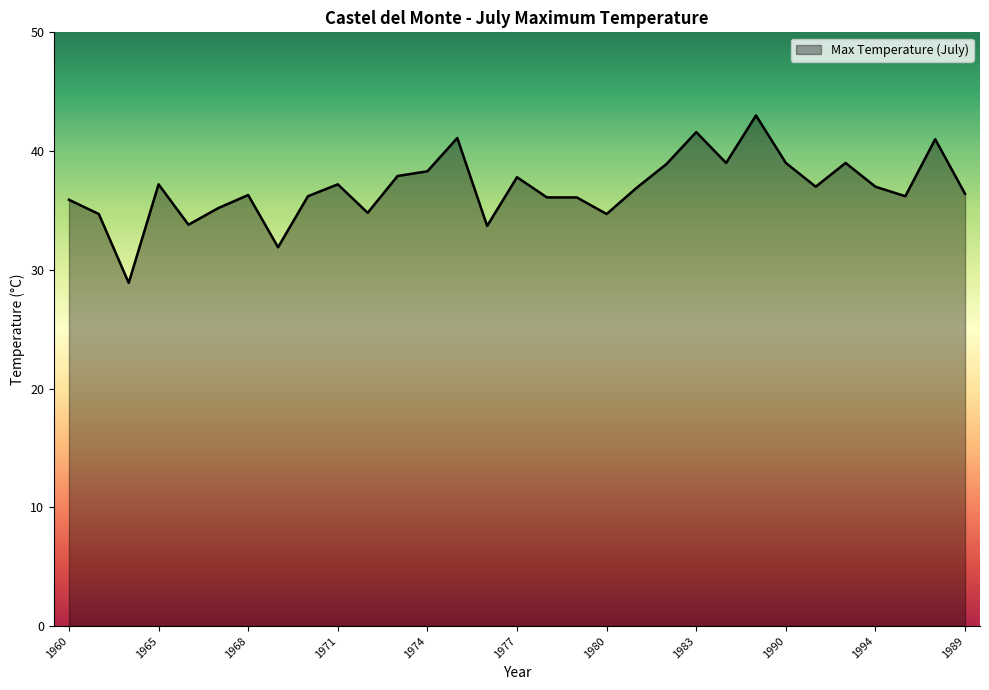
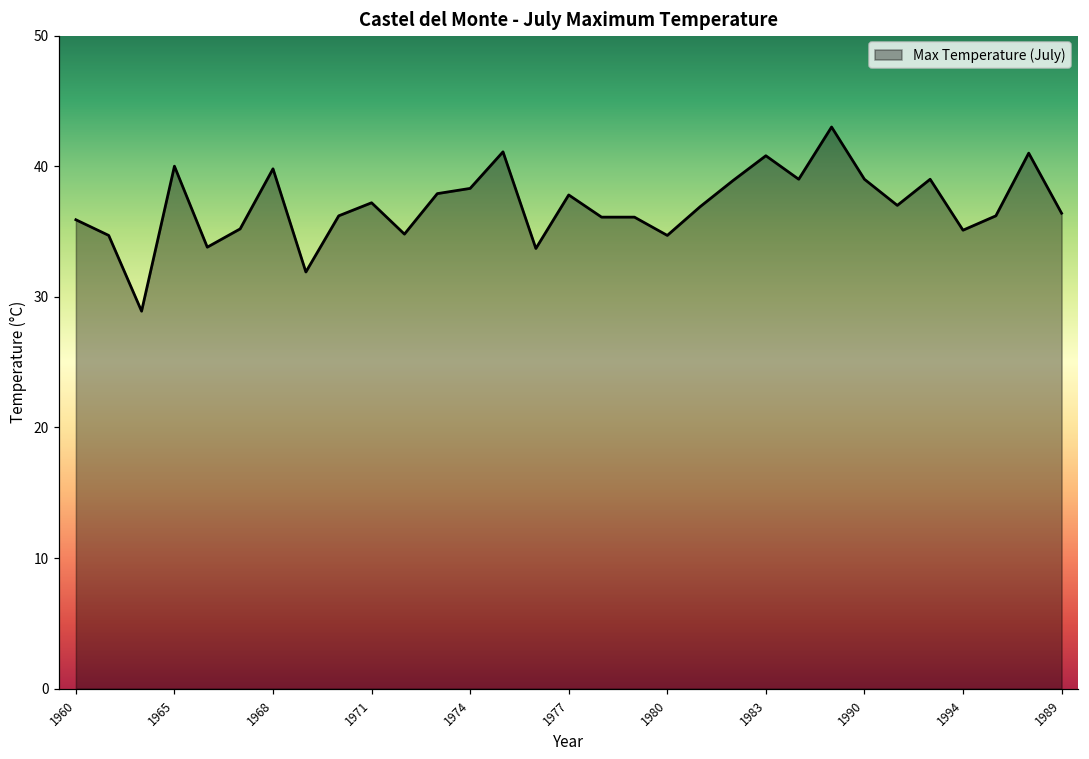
  {
    "1960": 35.9,
-   "1965": 37.2,
-   "1968": 36.3,
+   "1965": 40.0,
+   "1968": 39.8,
    "1971": 37.2,
    "1974": 38.3,
    "1977": 37.8,
    "1980": 34.7,
-   "1983": 41.6,
+   "1983": 40.8,
    "1990": 39.0,
-   "1994": 37.0,
+   "1994": 35.1,
    "1989": 36.4
  }
